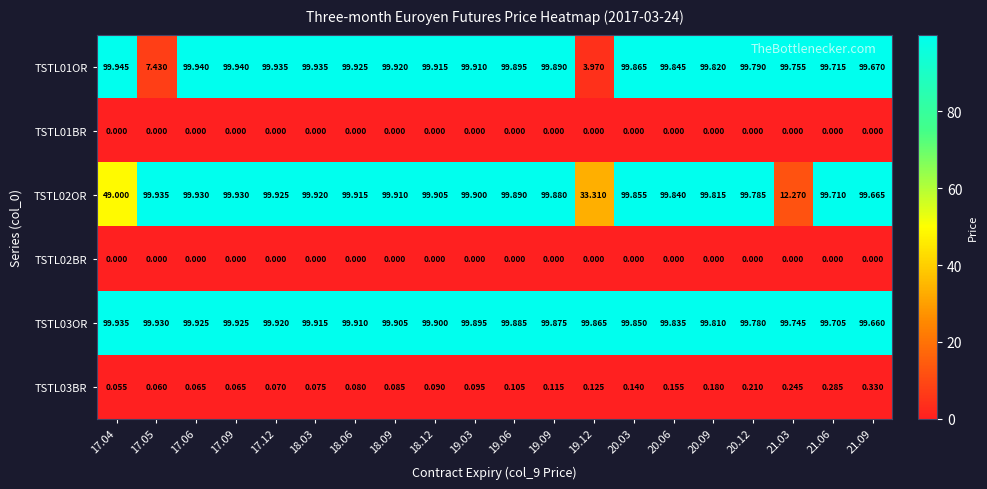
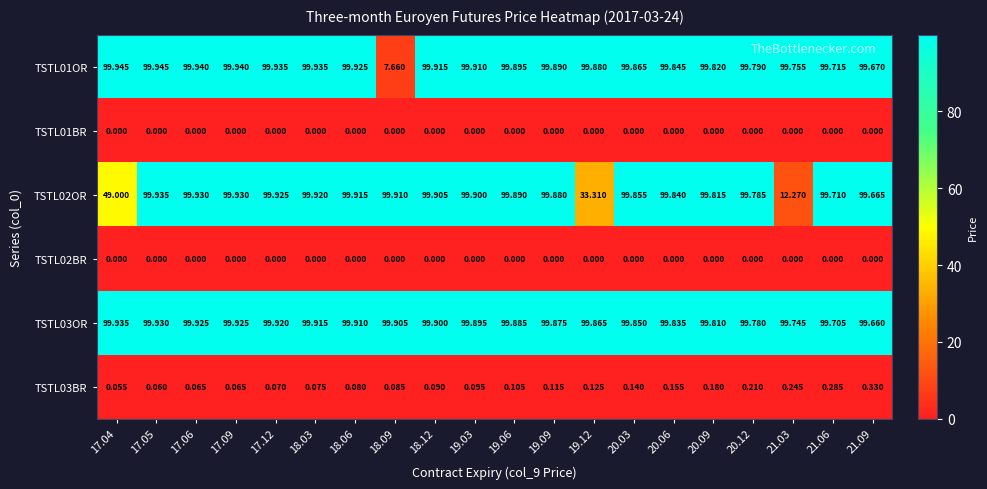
  {
    "TSTL01OR": {
      "17.04": 99.945,
-     "17.05": 7.430,
+     "17.05": 99.945,
      "17.06": 99.940,
      "17.09": 99.940,
      "17.12": 99.935,
      "18.03": 99.935,
      "18.06": 99.925,
-     "18.09": 99.920,
+     "18.09": 7.660,
      "18.12": 99.915,
      "19.03": 99.910,
      "19.06": 99.895,
      "19.09": 99.890,
-     "19.12": 3.970,
+     "19.12": 99.880,
      "20.03": 99.865,
      "20.06": 99.845,
      "20.09": 99.820,
      "20.12": 99.790,
      "21.03": 99.755,
      "21.09": 99.670
    },
    "TSTL01BR": {
      "17.04": 0.000,
      "17.05": 0.000,
      "17.06": 0.000,
      "17.09": 0.000,
      "17.12": 0.000,
      "18.03": 0.000,
      "18.06": 0.000,
      "18.09": 0.000,
      "18.12": 0.000,
      "19.03": 0.000,
      "19.06": 0.000,
      "19.09": 0.000,
      "19.12": 0.000,
      "20.03": 0.000,
      "20.06": 0.000,
      "20.09": 0.000,
      "20.12": 0.000,
      "21.03": 0.000,
      "21.06": 0.000,
      "21.09": 0.000
    },
    "TSTL02OR": {
      "17.04": 49.000,
      "17.05": 99.935,
      "17.06": 99.930,
      "17.09": 99.930,
      "17.12": 99.925,
      "18.03": 99.920,
      "18.06": 99.915,
      "18.09": 99.910,
      "18.12": 99.905,
      "19.03": 99.900,
      "19.06": 99.890,
      "19.09": 99.880,
      "19.12": 33.310,
      "20.03": 99.855,
      "20.06": 99.840,
      "20.09": 99.815,
      "20.12": 99.785,
      "21.03": 12.270,
      "21.06": 99.710,
      "21.09": 99.665
    },
    "TSTL02BR": {
      "17.04": 0.000,
      "17.05": 0.000,
      "17.06": 0.000,
      "17.09": 0.000,
      "17.12": 0.000,
      "18.03": 0.000,
      "18.06": 0.000,
      "18.09": 0.000,
      "18.12": 0.000,
      "19.03": 0.000,
      "19.06": 0.000,
      "19.09": 0.000,
      "19.12": 0.000,
      "20.03": 0.000,
      "20.06": 0.000,
      "20.09": 0.000,
      "20.12": 0.000,
      "21.03": 0.000,
      "21.06": 0.000,
      "21.09": 0.000
    },
    "TSTL03OR": {
      "17.04": 99.935,
      "17.05": 99.930,
      "17.06": 99.925,
      "17.09": 99.925,
      "17.12": 99.920,
      "18.03": 99.915,
      "18.06": 99.910,
      "18.09": 99.905,
      "18.12": 99.900,
      "19.03": 99.895,
      "19.06": 99.885,
      "19.09": 99.875,
      "19.12": 99.865,
      "20.03": 99.850,
      "20.06": 99.835,
      "20.09": 99.810,
      "20.12": 99.780,
      "21.03": 99.745,
      "21.06": 99.705,
      "21.09": 99.660
    },
    "TSTL03BR": {
      "17.04": 0.055,
      "17.05": 0.060,
      "17.06": 0.065,
      "17.09": 0.065,
      "17.12": 0.070,
      "18.03": 0.075,
      "18.06": 0.080,
      "18.09": 0.085,
      "18.12": 0.090,
      "19.03": 0.095,
      "19.06": 0.105,
      "19.09": 0.115,
      "19.12": 0.125,
      "20.03": 0.140,
      "20.06": 0.155,
      "20.09": 0.180,
      "20.12": 0.210,
      "21.03": 0.245,
      "21.06": 0.285,
      "21.09": 0.330
    }
  }
